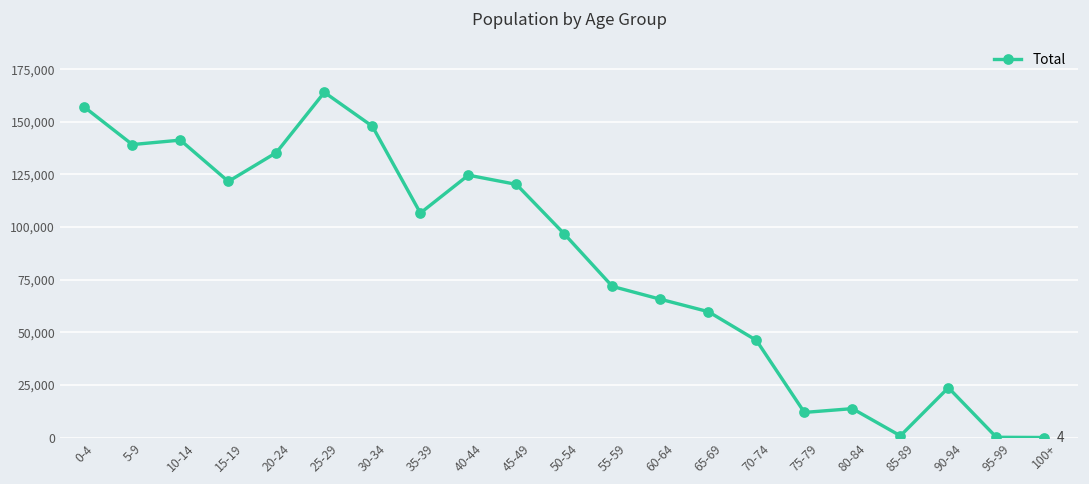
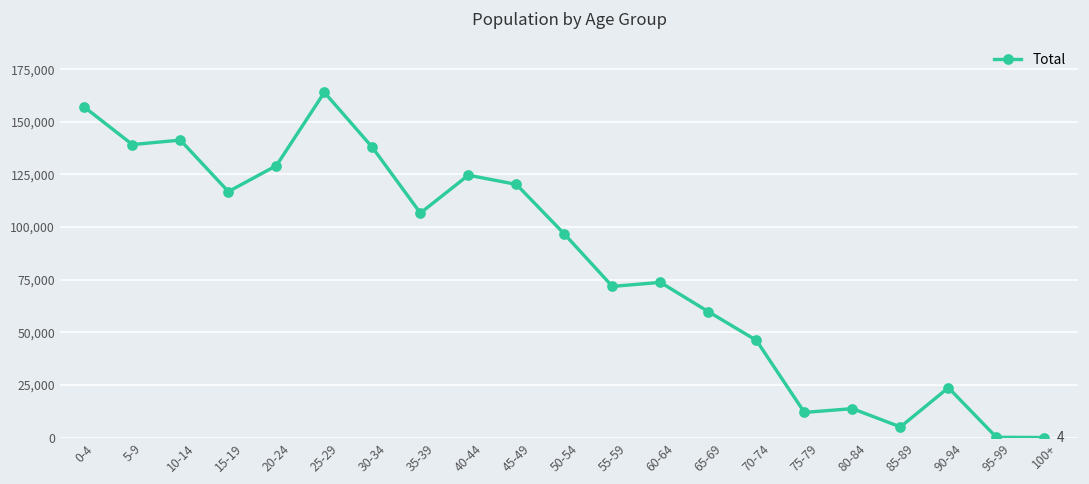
  {
    "0-4": "157,000",
    "5-9": "139,000",
    "10-14": "141,000",
-   "15-19": "122,000",
-   "20-24": "135,000",
+   "15-19": "117,000",
+   "20-24": "129,000",
    "25-29": "164,000",
-   "30-34": "148,000",
+   "30-34": "138,000",
    "35-39": "107,000",
    "40-44": "125,000",
    "45-49": "120,000",
    "50-54": "97,000",
    "55-59": "72,000",
-   "60-64": "66,000",
+   "60-64": "74,000",
    "65-69": "60,000",
    "70-74": "46,000",
    "75-79": "12,000",
    "80-84": "14,000",
-   "85-89": "1,000",
+   "85-89": "5,000",
    "90-94": "24,000",
    "95-99": "0"
  }
